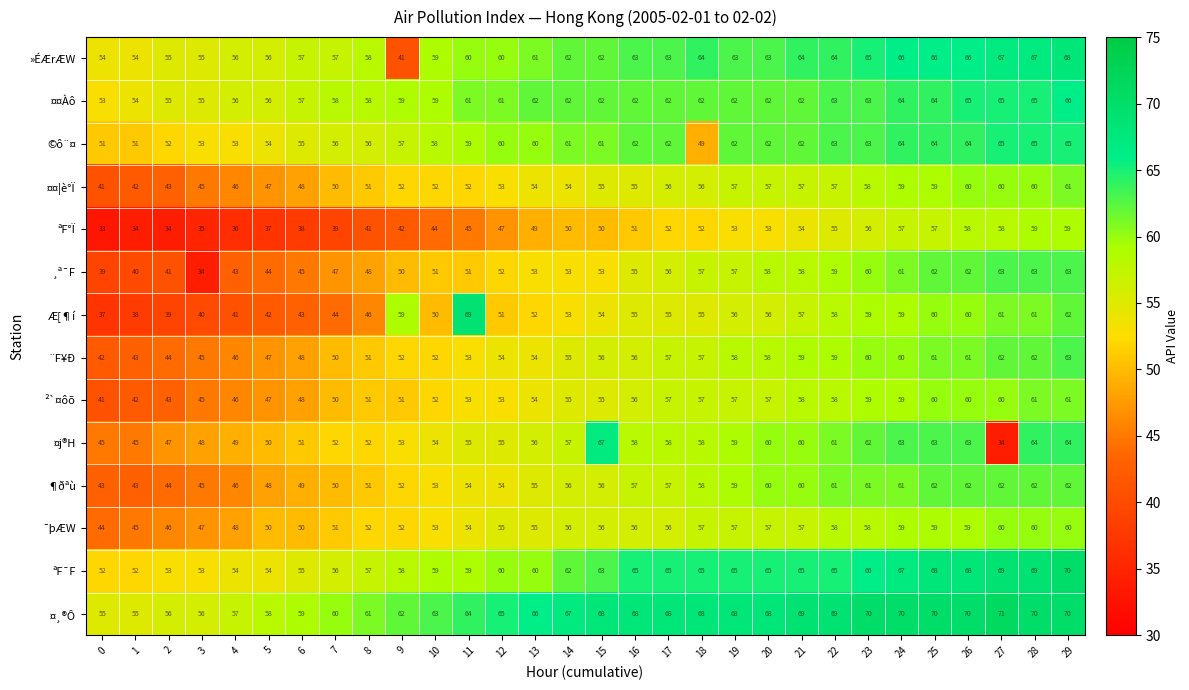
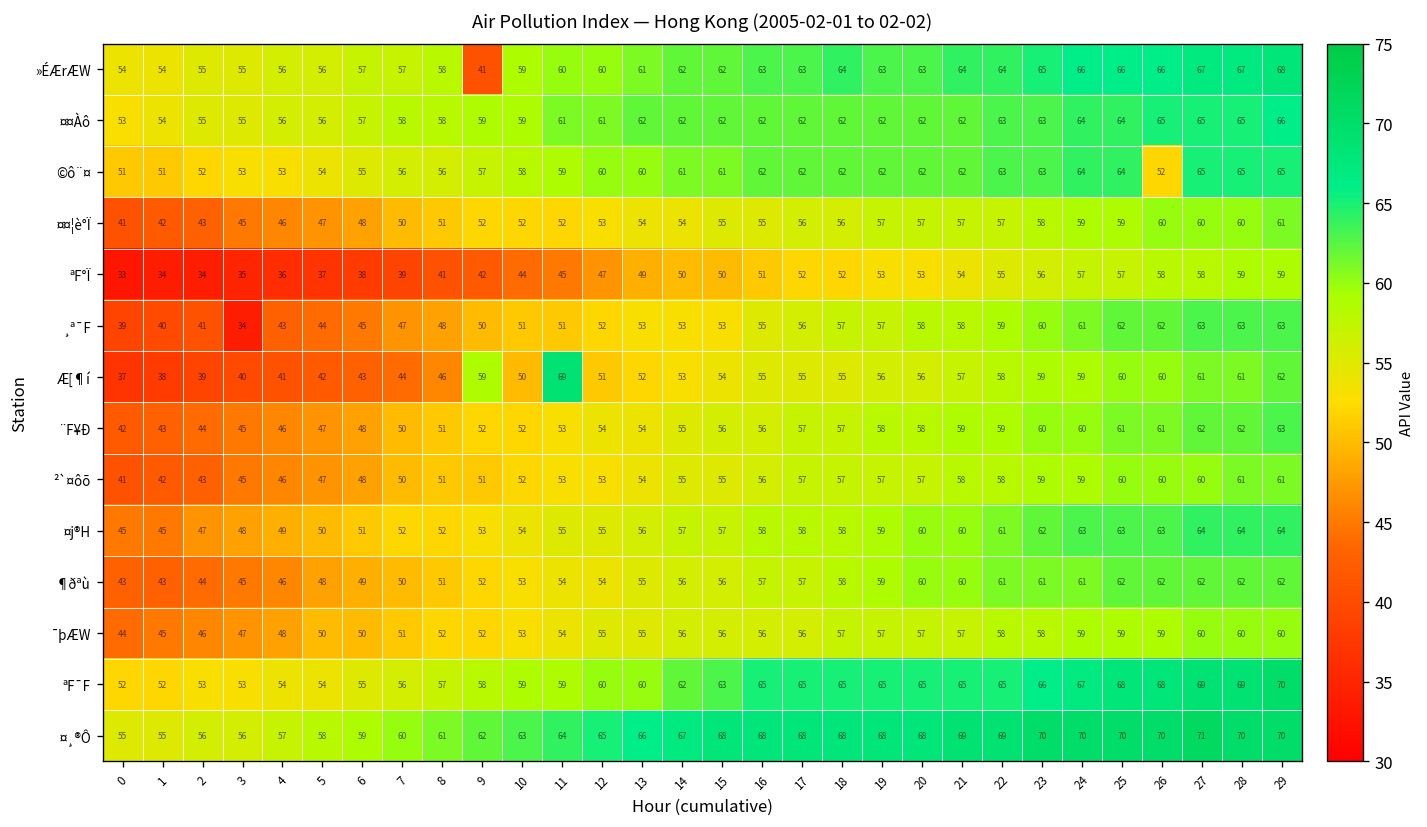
  {
    "©ô¨¤": {
      "0": 51,
      "1": 51,
      "2": 52,
      "3": 53,
      "4": 53,
      "5": 54,
      "6": 55,
      "7": 56,
      "8": 56,
      "9": 57,
      "10": 58,
      "11": 59,
      "12": 60,
      "13": 60,
      "14": 61,
      "15": 61,
      "16": 62,
      "17": 62,
-     "18": 49,
+     "18": 62,
      "19": 62,
      "20": 62,
      "21": 62,
      "22": 63,
      "23": 63,
      "24": 64,
      "25": 64,
-     "26": 64,
+     "26": 52,
      "27": 65,
      "28": 65,
      "29": 65
    },
    "¤j®H": {
      "0": 45,
      "1": 45,
      "2": 47,
      "3": 48,
      "4": 49,
      "5": 50,
      "6": 51,
      "7": 52,
      "8": 52,
      "9": 53,
      "10": 54,
      "11": 55,
      "12": 55,
      "13": 56,
      "14": 57,
-     "15": 67,
+     "15": 57,
      "16": 58,
      "17": 58,
      "18": 58,
      "19": 59,
      "20": 60,
      "21": 60,
      "22": 61,
      "23": 62,
      "24": 63,
      "25": 63,
      "26": 63,
-     "27": 34,
+     "27": 64,
      "28": 64,
      "29": 64
    }
  }
